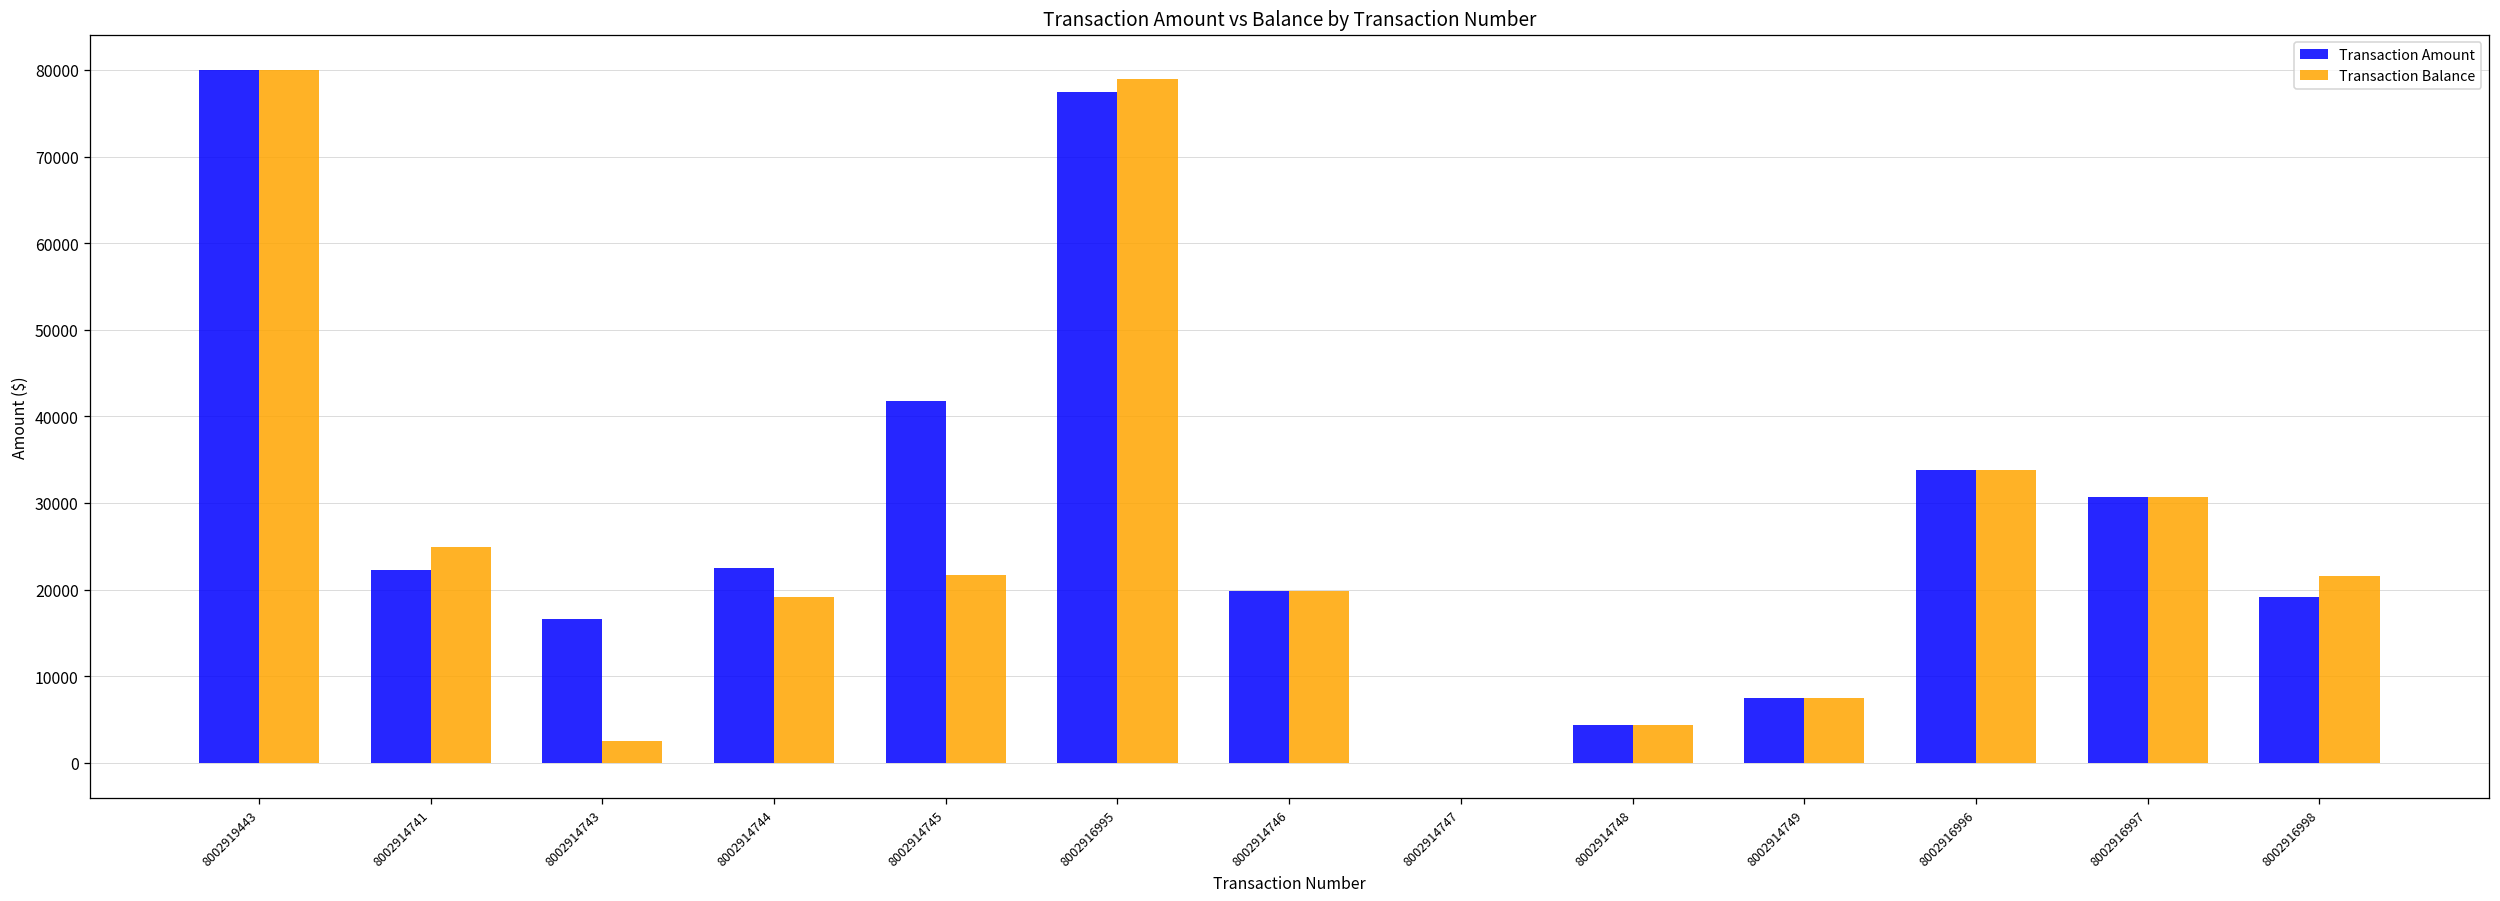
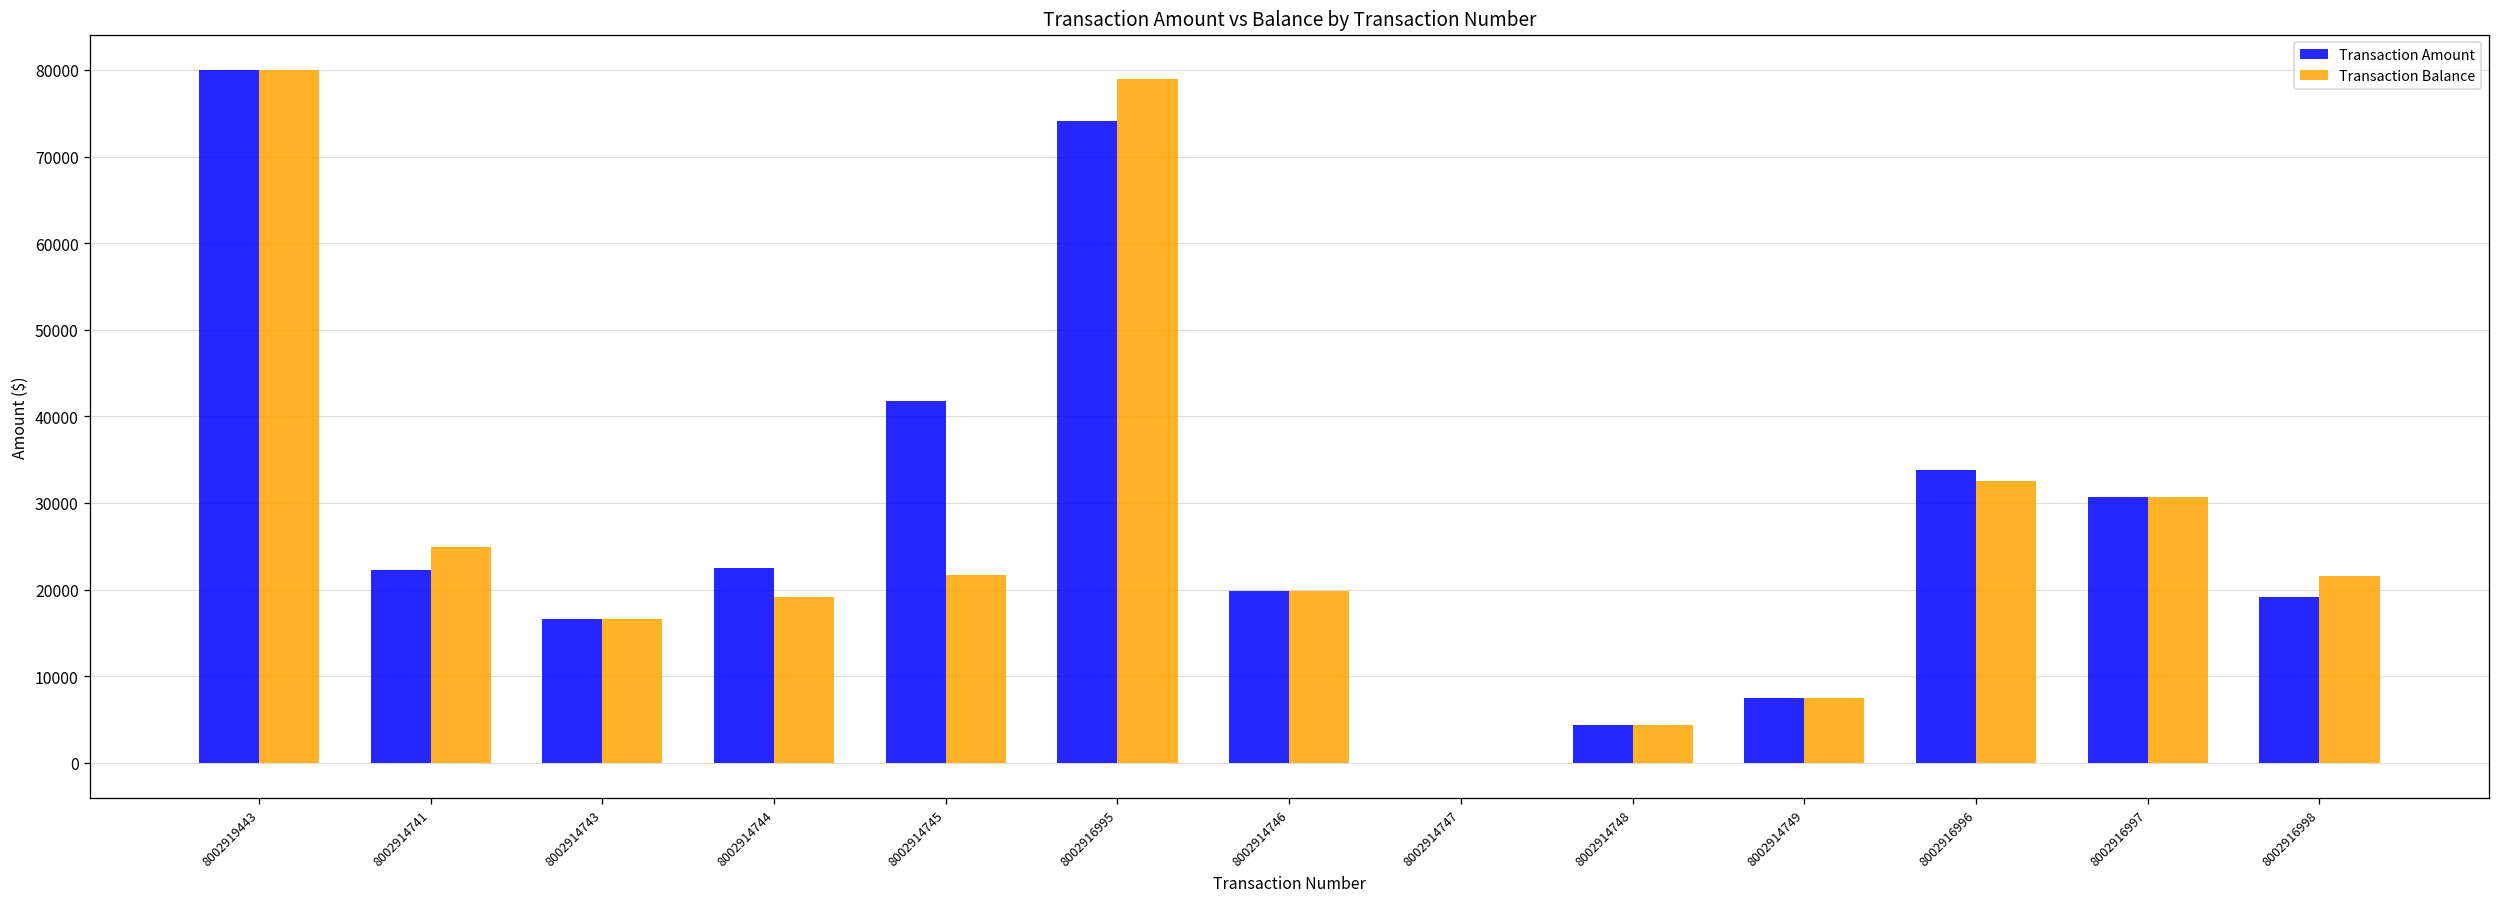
  {
    "Transaction Amount": {
      "8002919443": 80000,
      "8002914741": 22000,
      "8002914743": 17000,
      "8002914744": 22000,
      "8002914745": 42000,
-     "8002916995": 77000,
+     "8002916995": 74000,
      "8002914746": 20000,
      "8002914748": 4000,
      "8002914749": 8000,
      "8002916996": 34000,
      "8002916997": 31000,
      "8002916998": 19000
    },
    "Transaction Balance": {
      "8002919443": 80000,
      "8002914741": 25000,
-     "8002914743": 3000,
+     "8002914743": 17000,
      "8002914744": 19000,
      "8002914745": 22000,
      "8002916995": 79000,
      "8002914746": 20000,
      "8002914748": 4000,
      "8002914749": 8000,
-     "8002916996": 34000,
+     "8002916996": 33000,
      "8002916997": 31000,
      "8002916998": 22000
    }
  }
